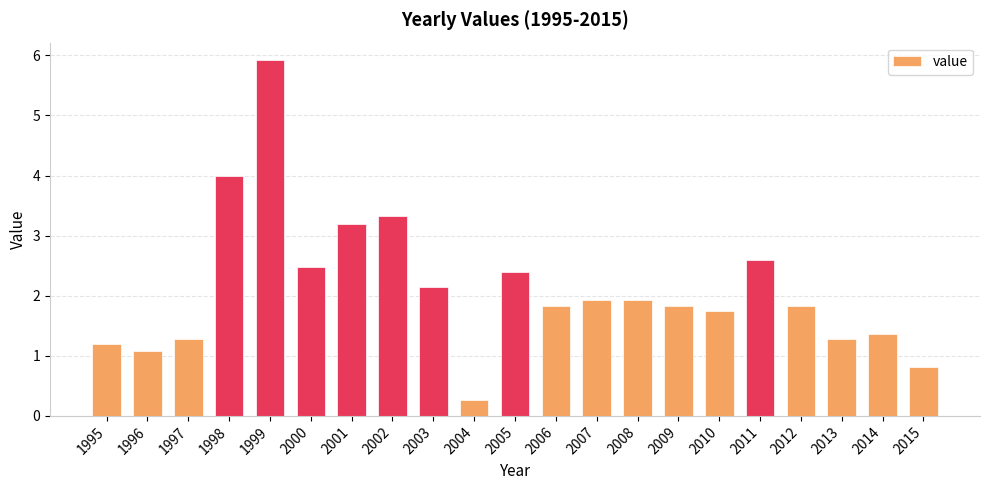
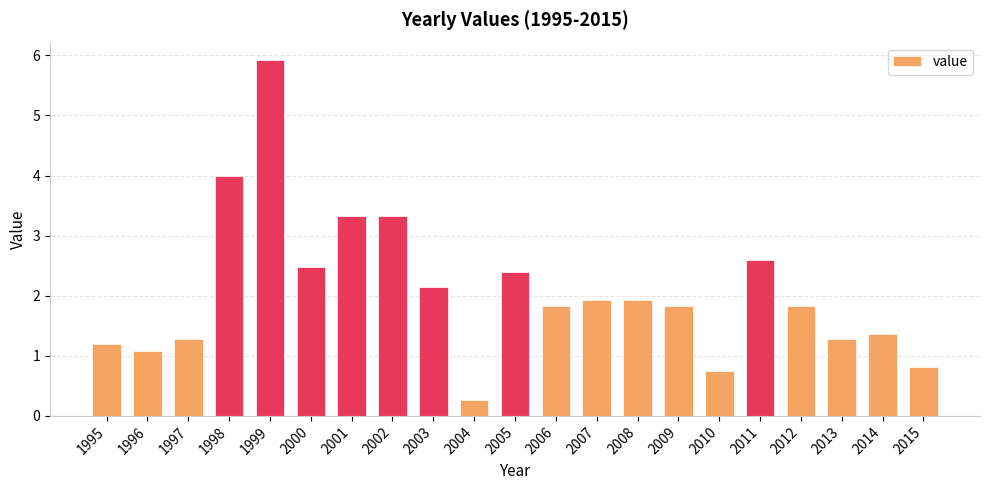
  {
    "1995": 1.2,
    "1996": 1.1,
    "1997": 1.3,
    "1998": 4.0,
    "1999": 5.9,
    "2000": 2.5,
-   "2001": 3.2,
+   "2001": 3.3,
    "2002": 3.3,
    "2003": 2.2,
    "2004": 0.3,
    "2005": 2.4,
    "2006": 1.8,
    "2007": 1.9,
    "2008": 1.9,
    "2009": 1.8,
-   "2010": 1.7,
+   "2010": 0.7,
    "2011": 2.6,
    "2012": 1.8,
    "2013": 1.3,
    "2014": 1.4,
    "2015": 0.8
  }
